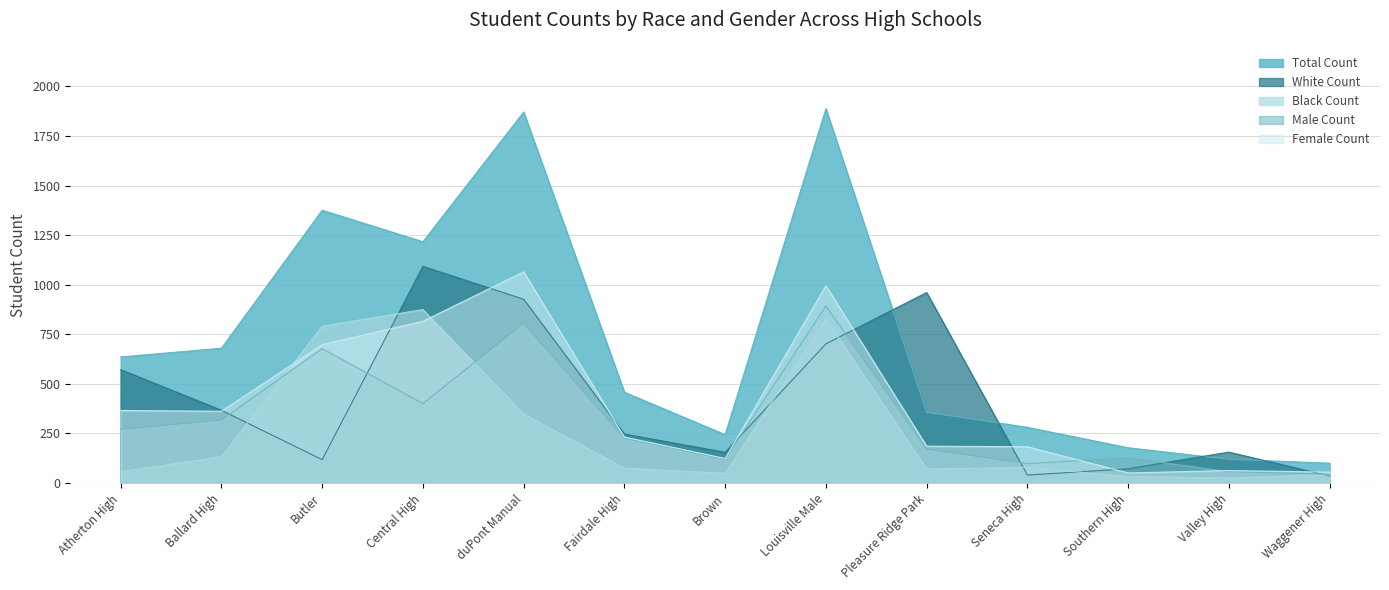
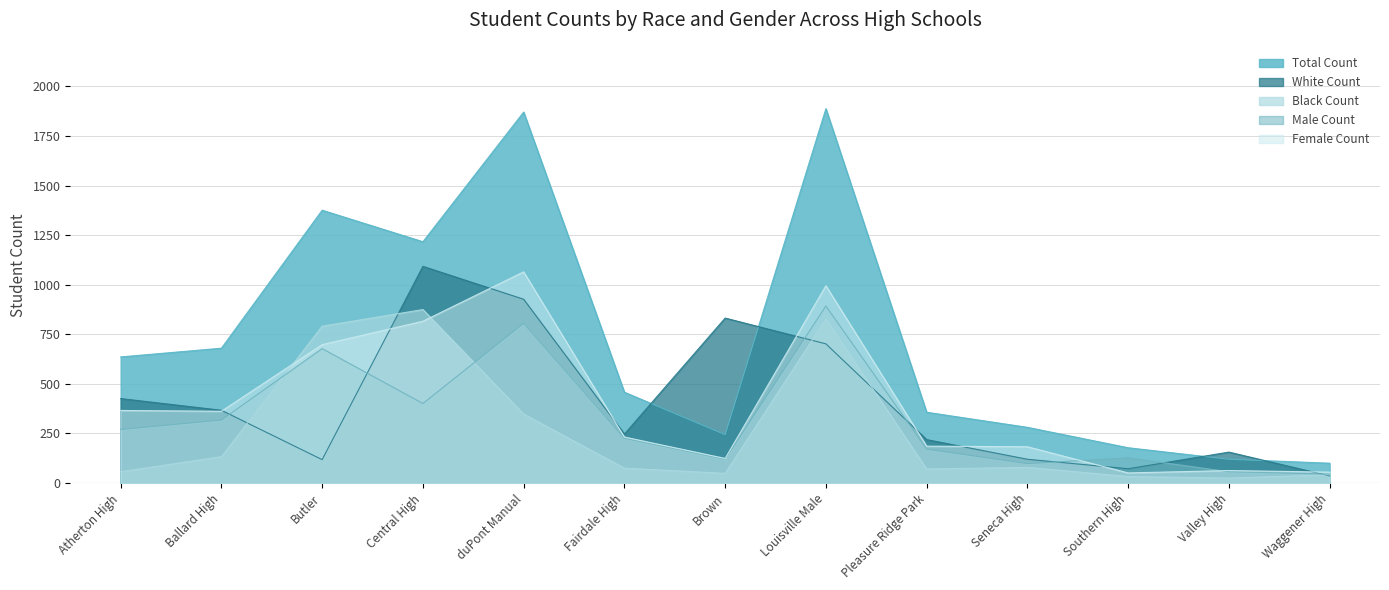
  {
    "White Count": {
-     "Atherton High": 570,
+     "Atherton High": 430,
      "Butler": 120,
      "Central High": 1090,
      "duPont Manual": 930,
      "Fairdale High": 250,
-     "Brown": 160,
+     "Brown": 830,
      "Louisville Male": 700,
-     "Pleasure Ridge Park": 960,
-     "Seneca High": 40,
+     "Pleasure Ridge Park": 220,
+     "Seneca High": 120,
      "Southern High": 70,
      "Valley High": 160
    }
  }
